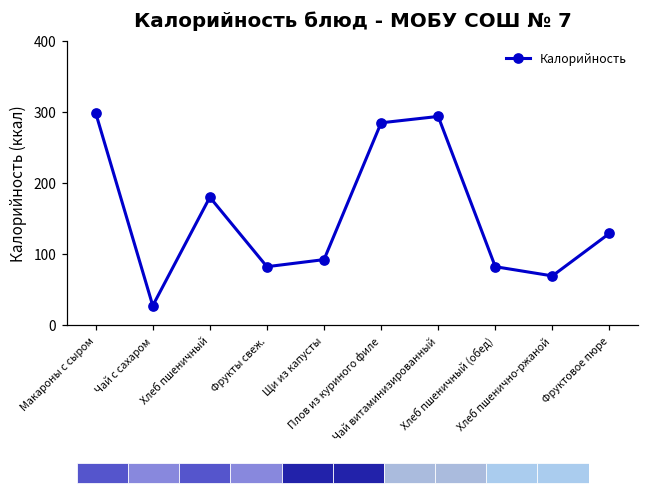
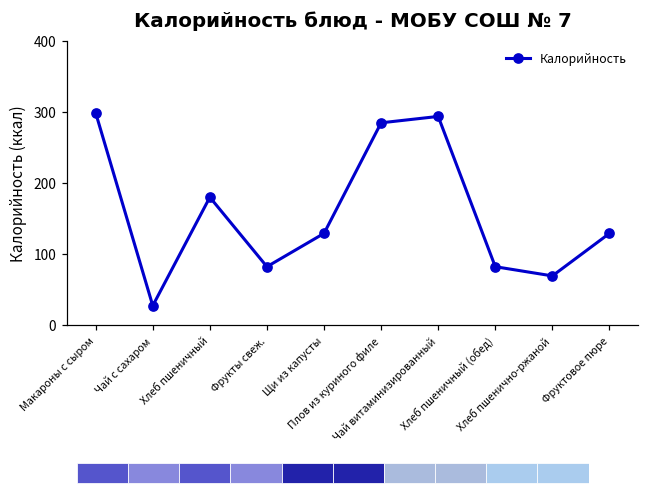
  {
    "Калорийность блюд - МОБУ СОШ № 7": {
      "Макароны с сыром": 300,
      "Чай с сахаром": 30,
      "Хлеб пшеничный": 180,
      "Фрукты свеж.": 80,
-     "Щи из капусты": 90,
+     "Щи из капусты": 130,
      "Плов из куриного филе": 290,
      "Чай витаминизированный": 290,
      "Хлеб пшеничный (обед)": 80,
      "Хлеб пшенично-ржаной": 70,
      "Фруктовое пюре": 130
    }
  }
